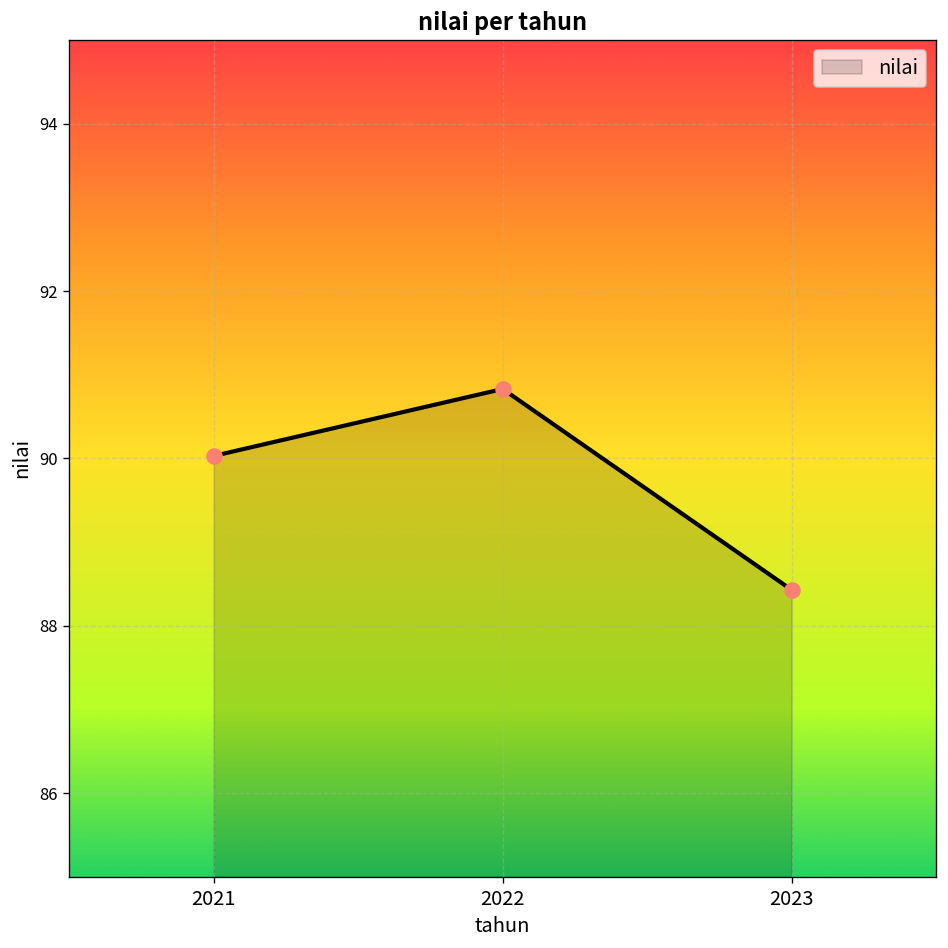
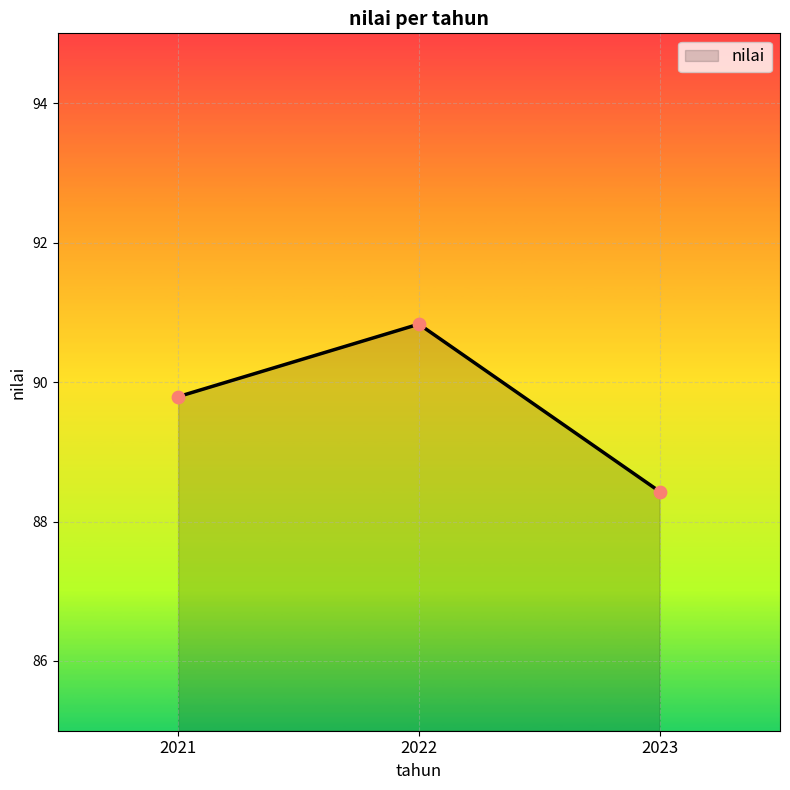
  {
-   "2021": 90.0,
+   "2021": 89.8,
    "2022": 90.8,
    "2023": 88.4
  }
